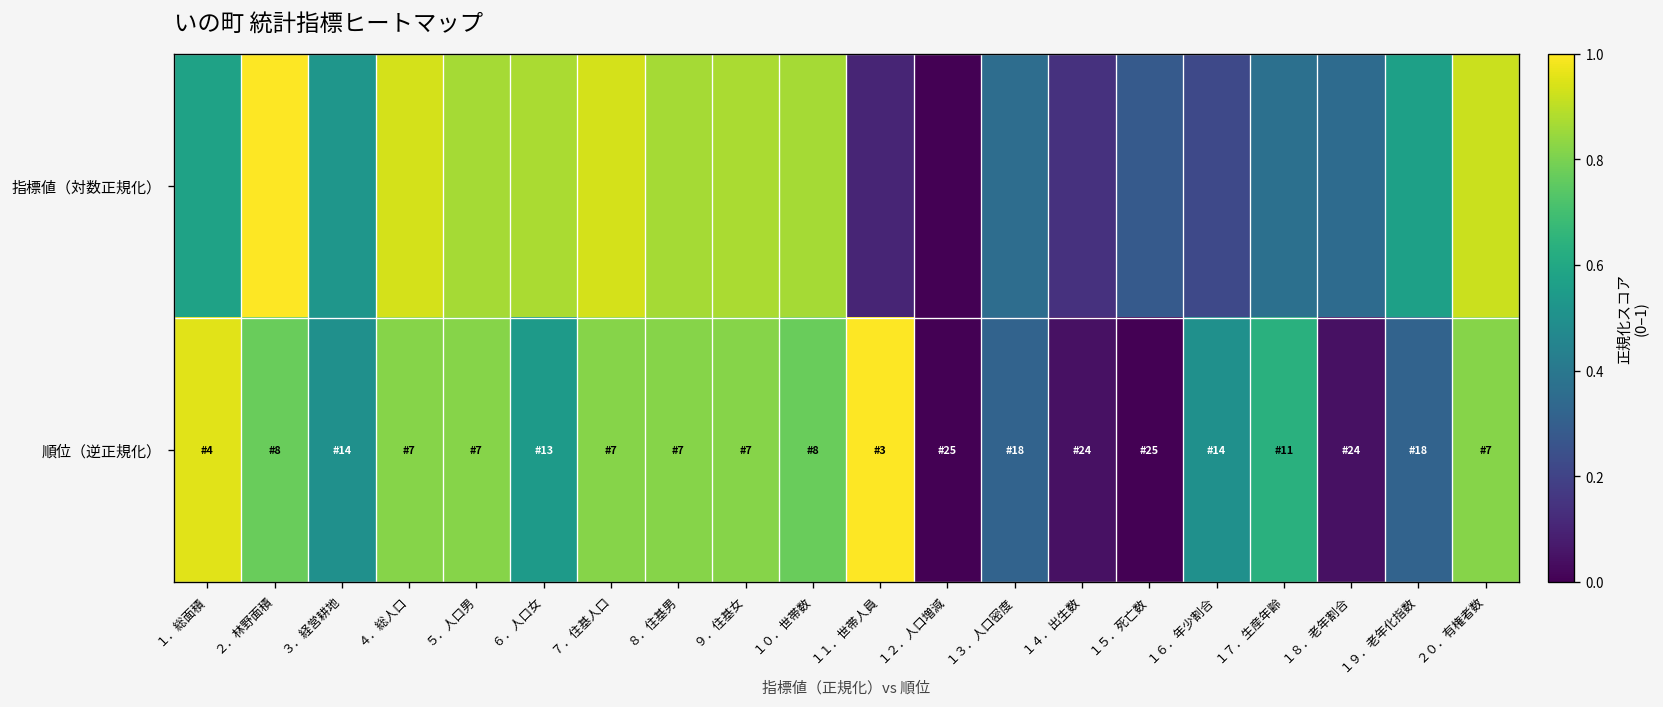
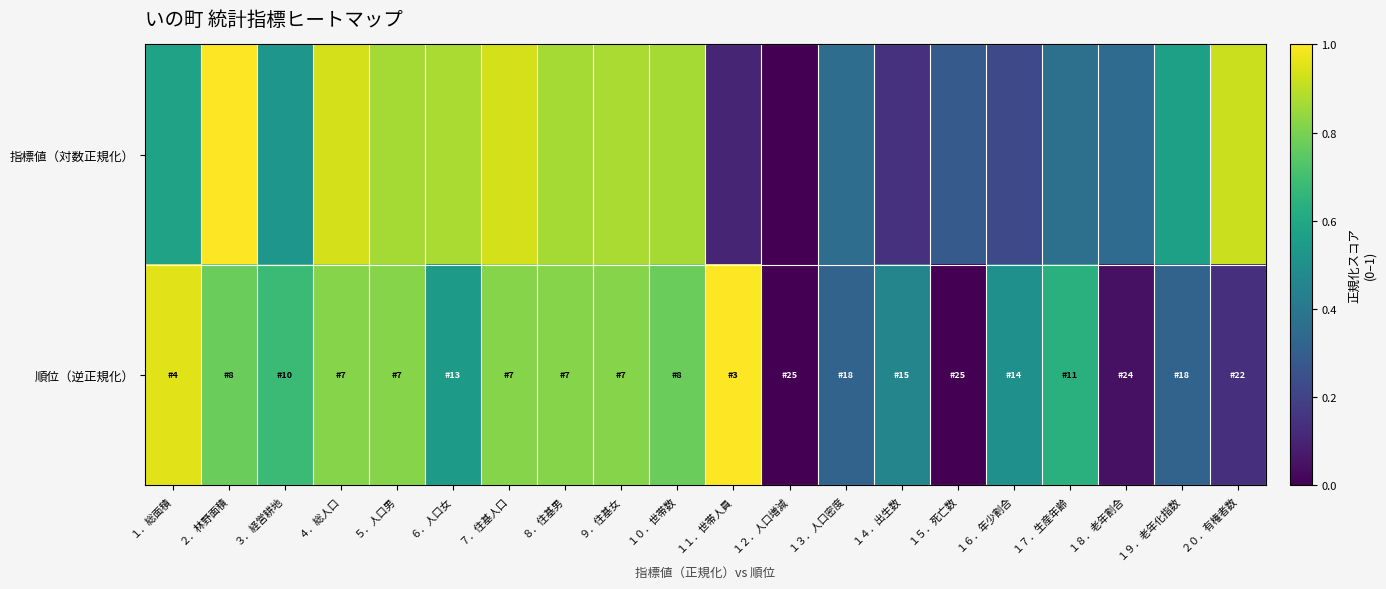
  {
    "順位（逆正規化）": {
      "１．総面積": 4,
      "２．林野面積": 8,
-     "３．経営耕地": 14,
+     "３．経営耕地": 10,
      "４．総人口": 7,
      "５．人口男": 7,
      "６．人口女": 13,
      "７．住基人口": 7,
      "８．住基男": 7,
      "９．住基女": 7,
      "１０．世帯数": 8,
      "１１．世帯人員": 3,
      "１２．人口増減": 25,
      "１３．人口密度": 18,
-     "１４．出生数": 24,
+     "１４．出生数": 15,
      "１５．死亡数": 25,
      "１６．年少割合": 14,
      "１７．生産年齢": 11,
      "１８．老年割合": 24,
      "１９．老年化指数": 18,
-     "２０．有権者数": 7
+     "２０．有権者数": 22
    }
  }
